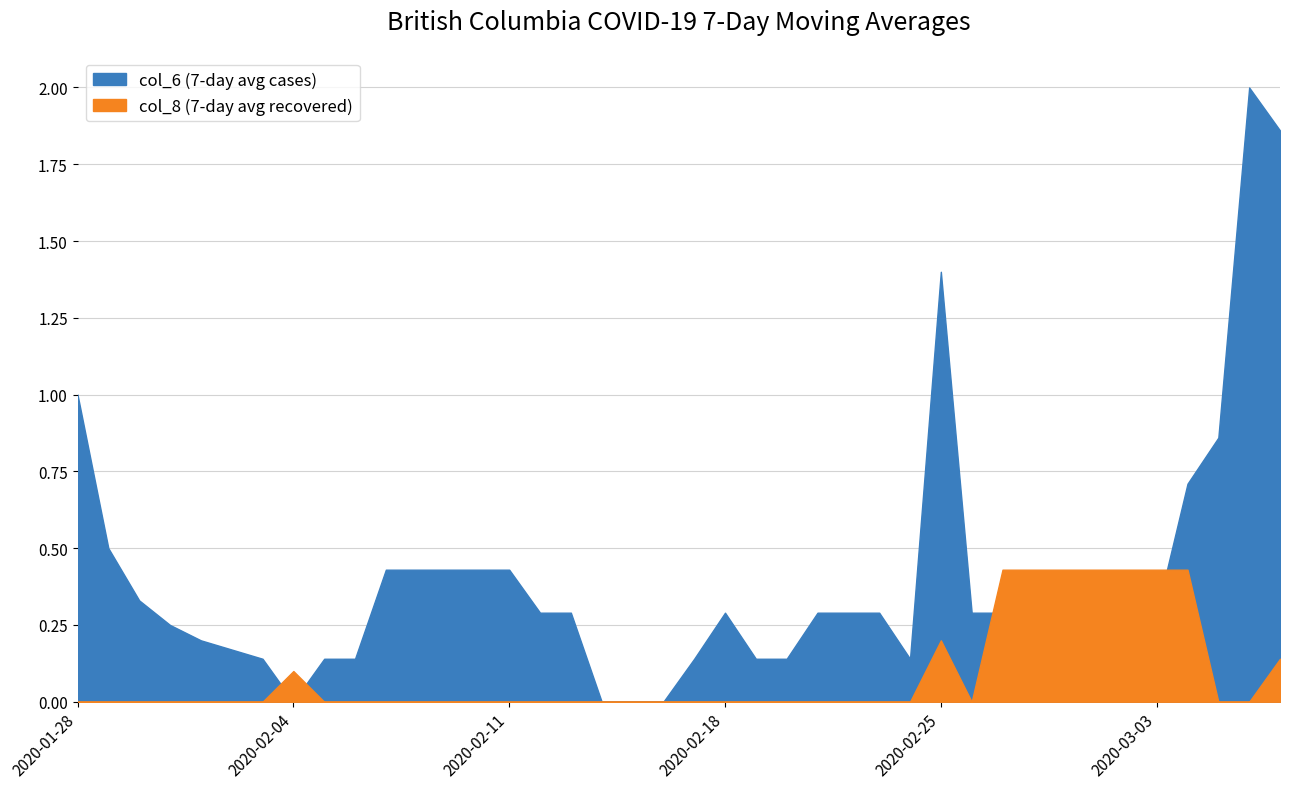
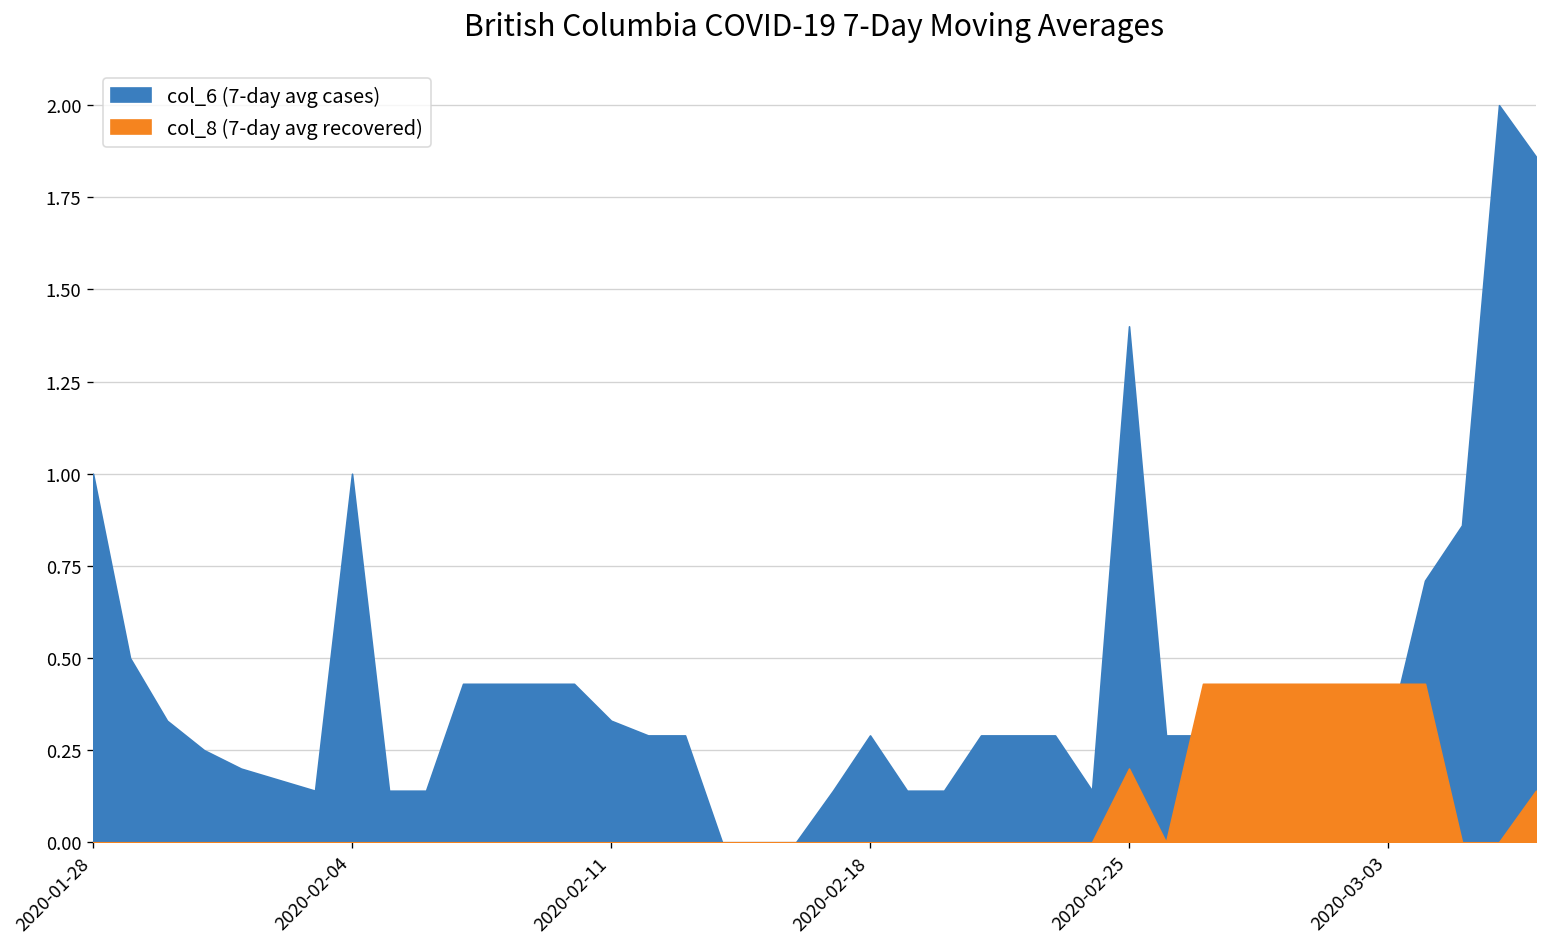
  {
    "col_6 (7-day avg cases)": {
      "2020-01-28": 1.00,
-     "2020-02-04": 0,
-     "2020-02-11": 0.43,
+     "2020-02-04": 1,
+     "2020-02-11": 0.33,
      "2020-02-18": 0.29,
      "2020-02-25": 1.40
    },
    "col_8 (7-day avg recovered)": {
      "2020-01-28": 0.0,
-     "2020-02-04": 0.1,
+     "2020-02-04": 0.0,
      "2020-02-11": 0.0,
      "2020-02-18": 0.0,
      "2020-02-25": 0.2,
      "2020-03-03": 0.43
    }
  }
